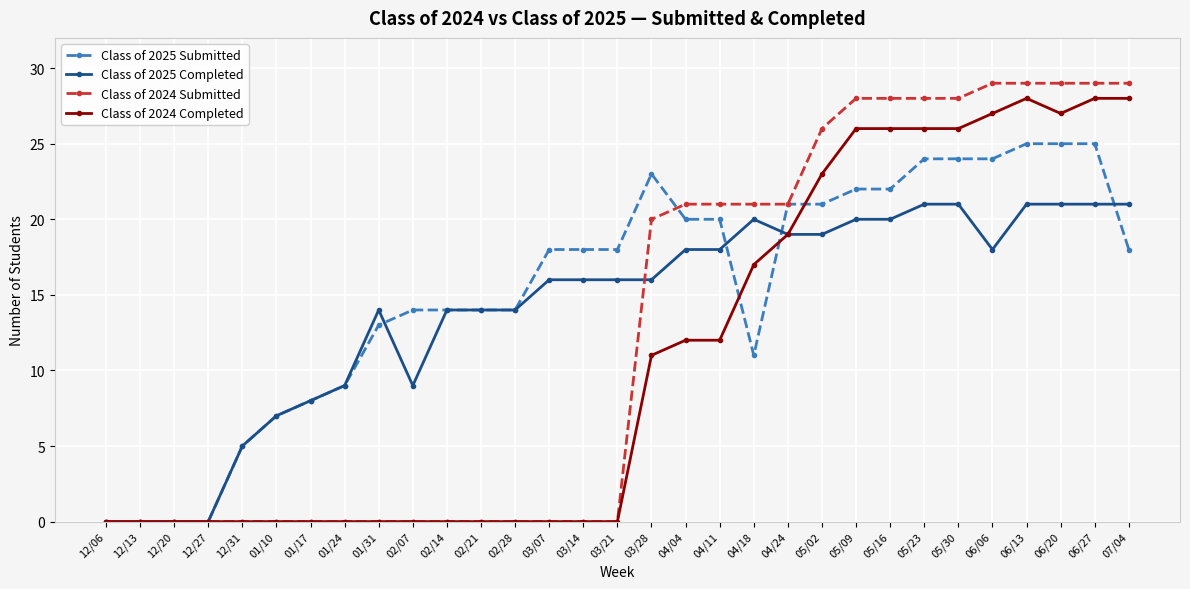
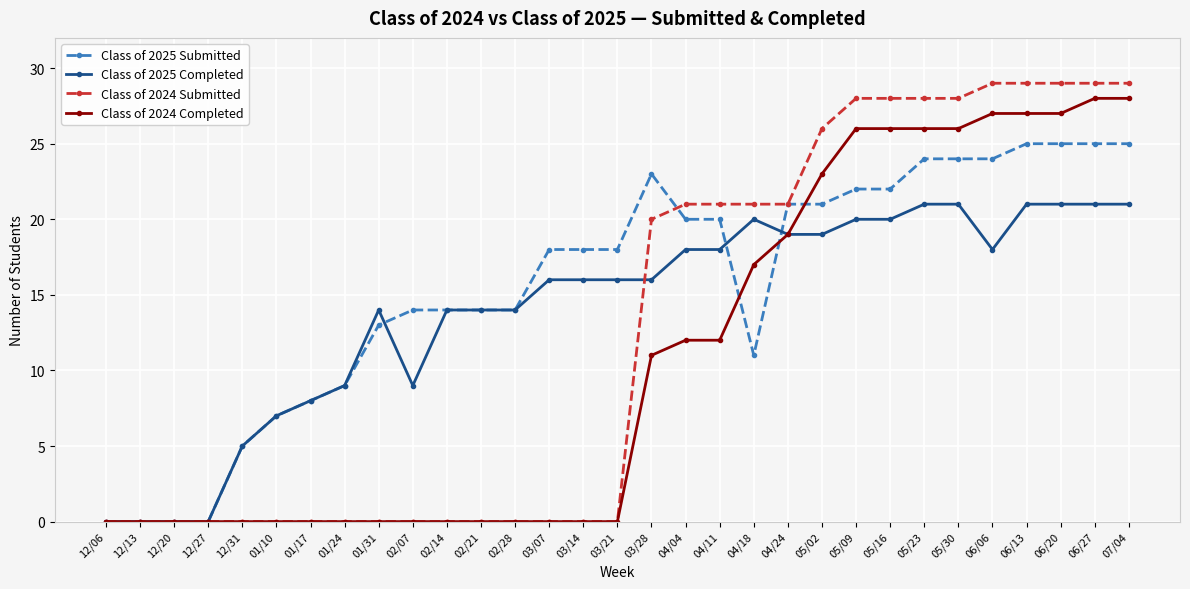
  {
    "Class of 2025 Submitted": {
      "01/31": 13,
      "02/07": 14,
      "03/07": 18,
      "03/14": 18,
      "03/21": 18,
      "03/28": 23,
      "04/04": 20,
      "04/11": 20,
      "04/18": 11,
      "05/02": 21,
      "05/09": 22,
      "05/16": 22,
      "05/23": 24,
      "05/30": 24,
      "06/06": 24,
      "06/13": 25,
      "06/20": 25,
      "06/27": 25,
-     "07/04": 18
+     "07/04": 25
    },
    "Class of 2025 Completed": {
      "01/31": 14,
      "02/07": 9,
      "03/07": 16,
      "03/14": 16,
      "03/21": 16,
      "03/28": 16,
      "04/04": 18,
      "04/11": 18,
      "04/18": 20,
      "05/02": 19,
      "05/09": 20,
      "05/16": 20,
      "05/23": 21,
      "05/30": 21,
      "06/06": 18,
      "06/13": 21,
      "06/20": 21,
      "06/27": 21,
      "07/04": 21
    },
    "Class of 2024 Submitted": {
      "03/28": 20,
      "04/04": 21,
      "04/11": 21,
      "04/18": 21,
      "05/02": 26,
      "05/09": 28,
      "05/16": 28,
      "05/23": 28,
      "05/30": 28,
      "06/06": 29,
      "06/13": 29,
      "06/20": 29,
      "06/27": 29,
      "07/04": 29
    },
    "Class of 2024 Completed": {
      "03/28": 11,
      "04/04": 12,
      "04/11": 12,
      "04/18": 17,
      "05/02": 23,
      "05/09": 26,
      "05/16": 26,
      "05/23": 26,
      "05/30": 26,
      "06/06": 27,
-     "06/13": 28,
+     "06/13": 27,
      "06/20": 27,
      "06/27": 28,
      "07/04": 28
    }
  }
